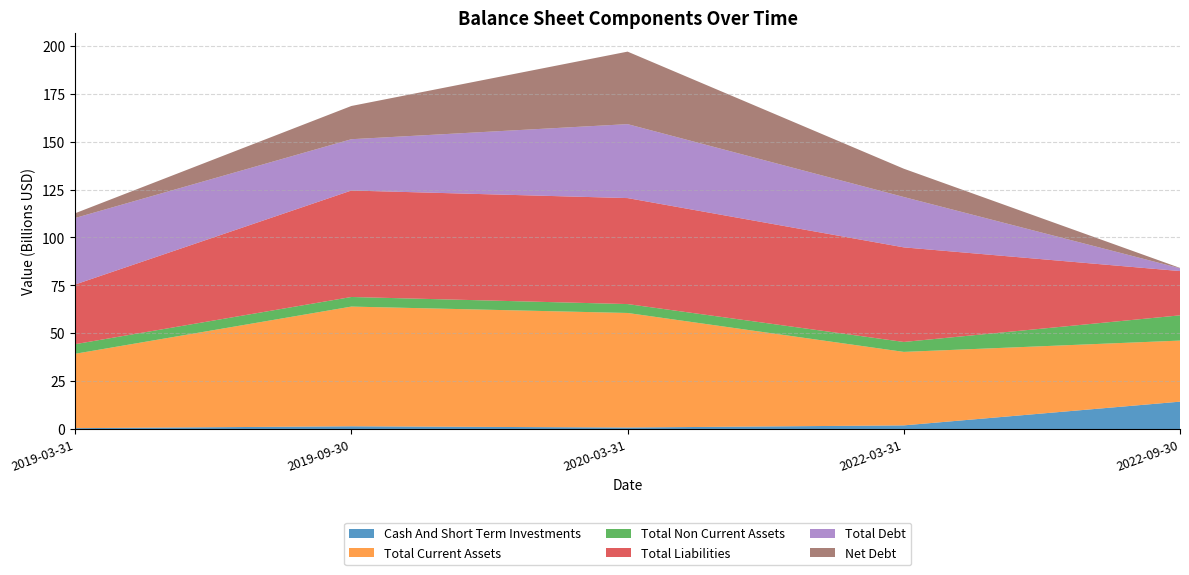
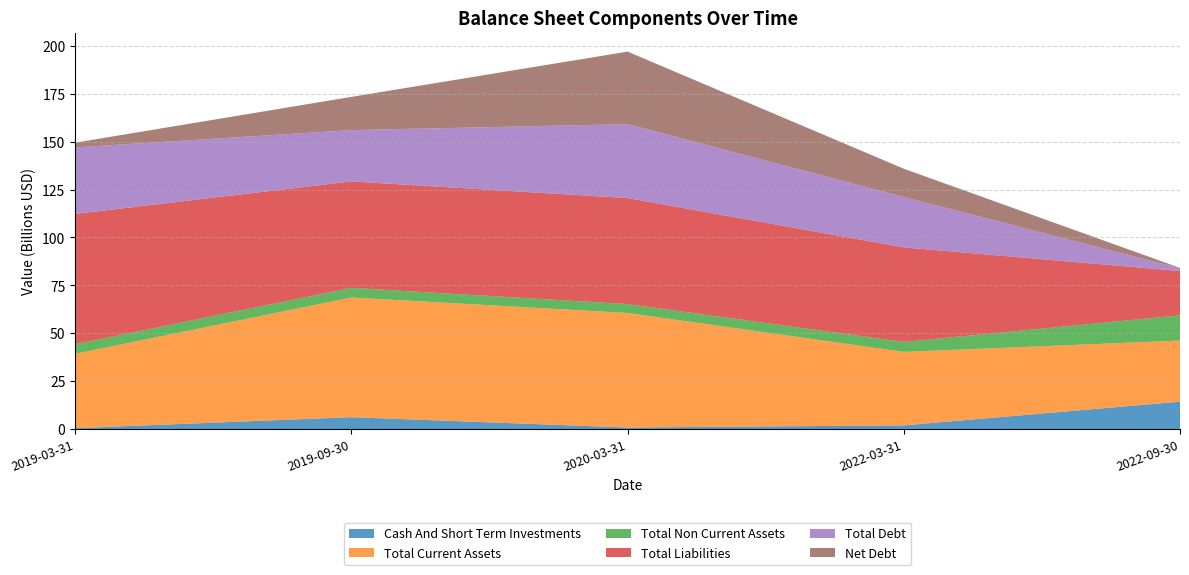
  {
    "Cash And Short Term Investments": {
-     "2019-09-30": 2,
+     "2019-09-30": 6,
      "2022-03-31": 2,
      "2022-09-30": 14
    },
    "Total Current Assets": {
      "2019-03-31": 39,
      "2019-09-30": 62,
      "2020-03-31": 60,
      "2022-03-31": 38,
      "2022-09-30": 32
    },
    "Total Non Current Assets": {
      "2019-03-31": 5,
      "2019-09-30": 5,
      "2020-03-31": 5,
      "2022-03-31": 5,
      "2022-09-30": 13
    },
    "Total Liabilities": {
-     "2019-03-31": 31,
+     "2019-03-31": 68,
      "2019-09-30": 56,
      "2020-03-31": 55,
      "2022-03-31": 49,
      "2022-09-30": 23
    },
    "Total Debt": {
      "2019-03-31": 35,
      "2019-09-30": 27,
      "2020-03-31": 39,
      "2022-03-31": 26
    },
    "Net Debt": {
      "2019-03-31": 2,
      "2019-09-30": 17,
      "2020-03-31": 38,
      "2022-03-31": 15
    }
  }
